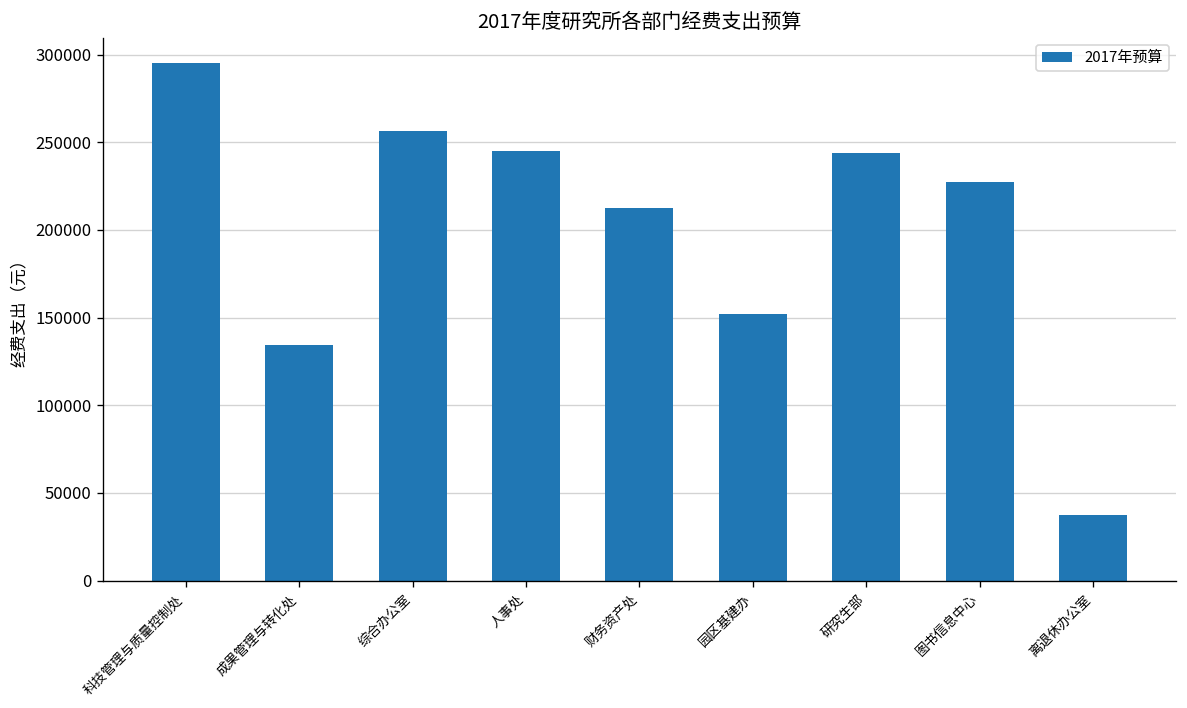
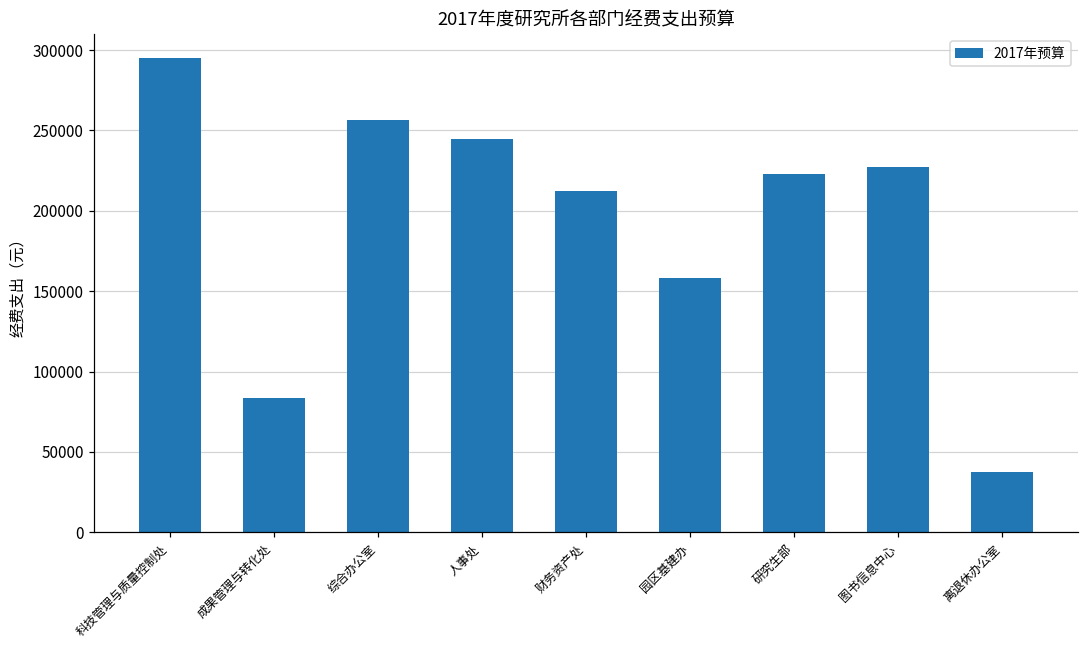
  {
    "科技管理与质量控制处": 295000,
-   "成果管理与转化处": 134000,
+   "成果管理与转化处": 83000,
    "综合办公室": 257000,
    "人事处": 245000,
    "财务资产处": 213000,
-   "园区基建办": 152000,
-   "研究生部": 244000,
+   "园区基建办": 158000,
+   "研究生部": 223000,
    "图书信息中心": 227000,
    "离退休办公室": 38000
  }
